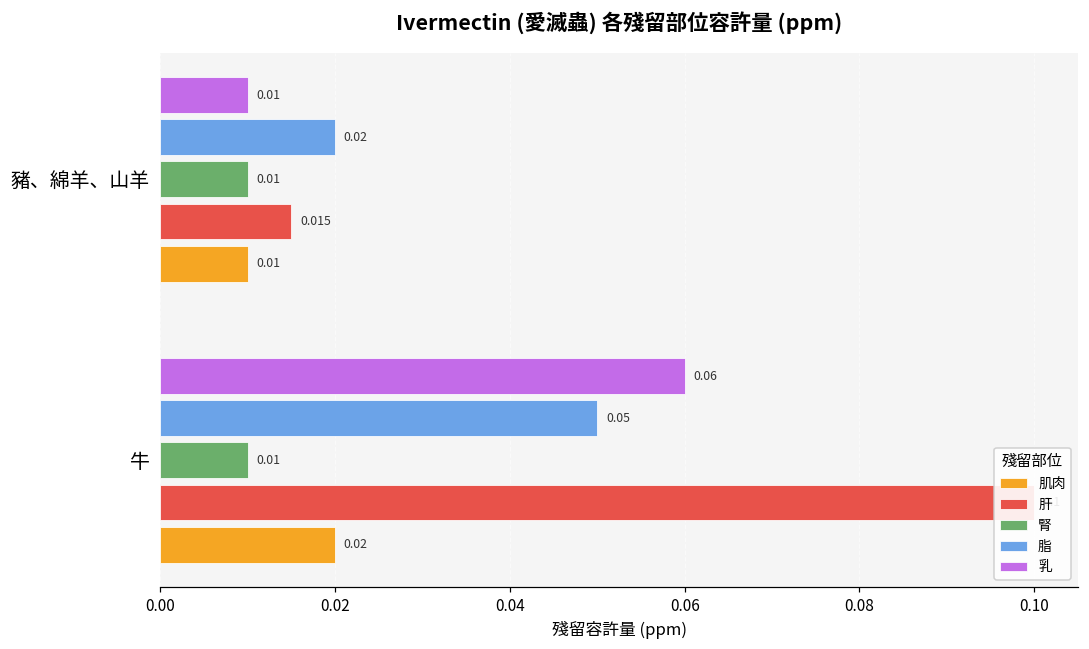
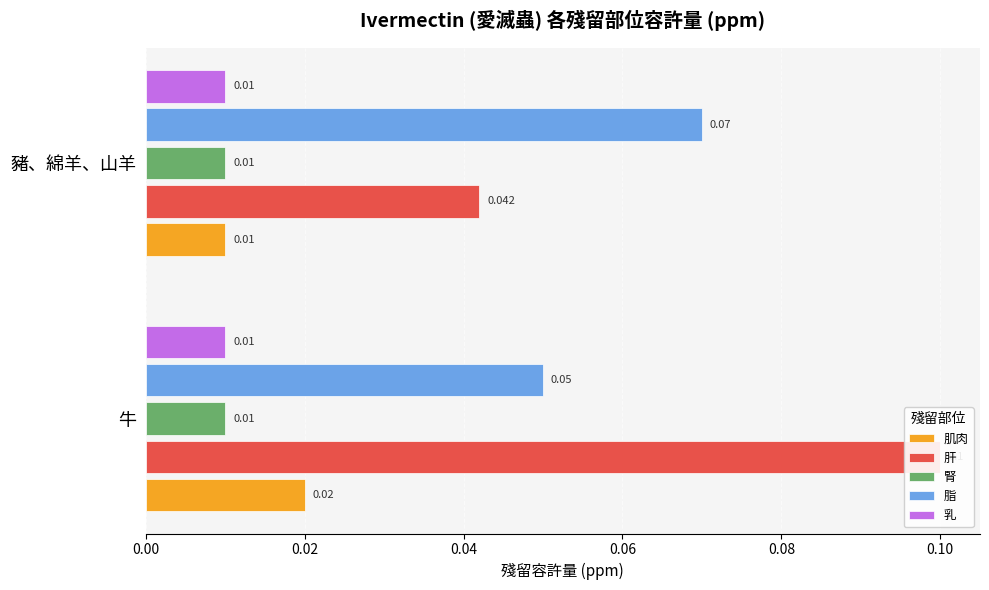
  {
    "肌肉": {
      "豬、綿羊、山羊": 0.01,
      "牛": 0.02
    },
    "肝": {
-     "豬、綿羊、山羊": 0.015
+     "豬、綿羊、山羊": 0.042
    },
    "腎": {
      "豬、綿羊、山羊": 0.01,
      "牛": 0.01
    },
    "脂": {
-     "豬、綿羊、山羊": 0.02,
+     "豬、綿羊、山羊": 0.07,
      "牛": 0.05
    },
    "乳": {
      "豬、綿羊、山羊": 0.01,
-     "牛": 0.06
+     "牛": 0.01
    }
  }
